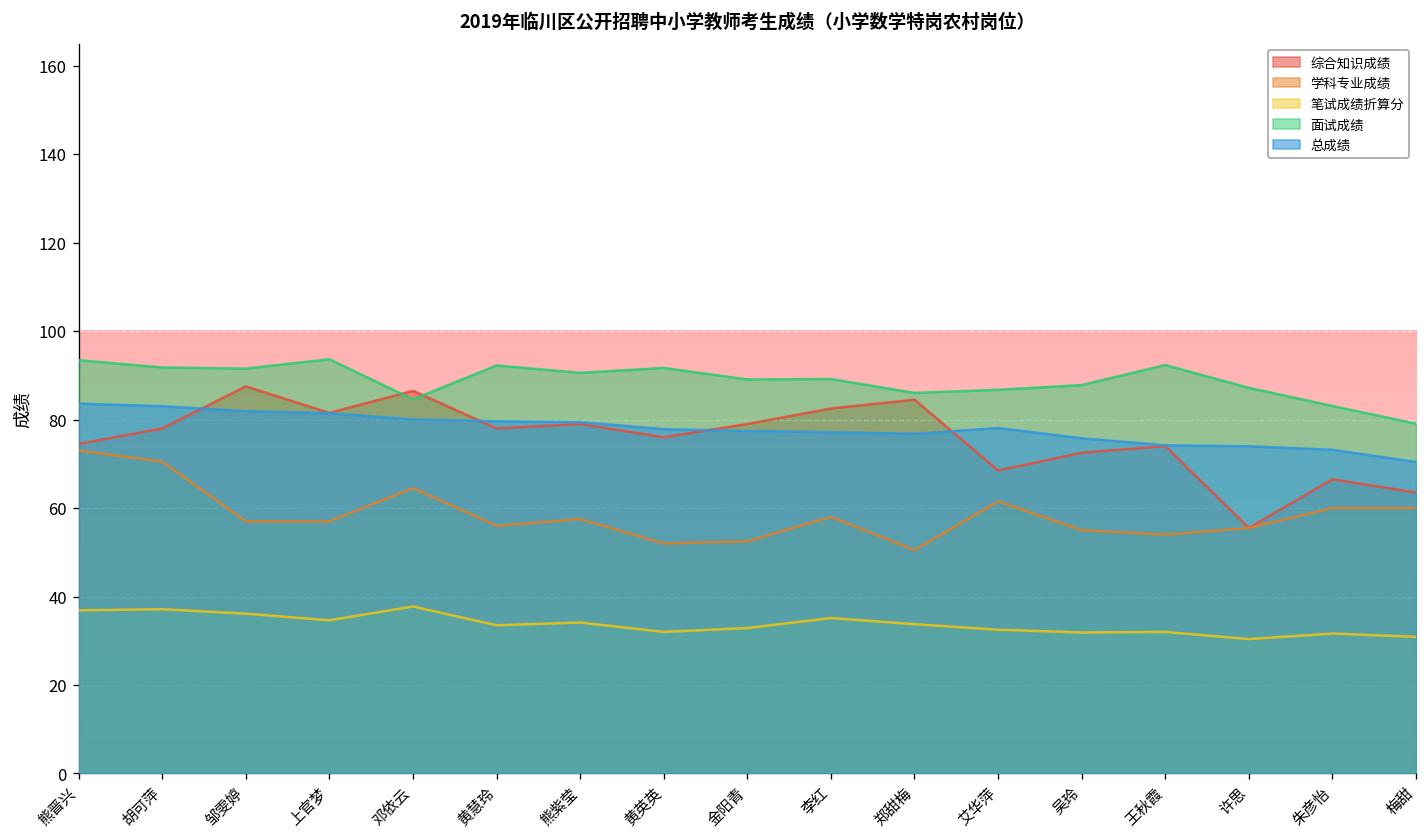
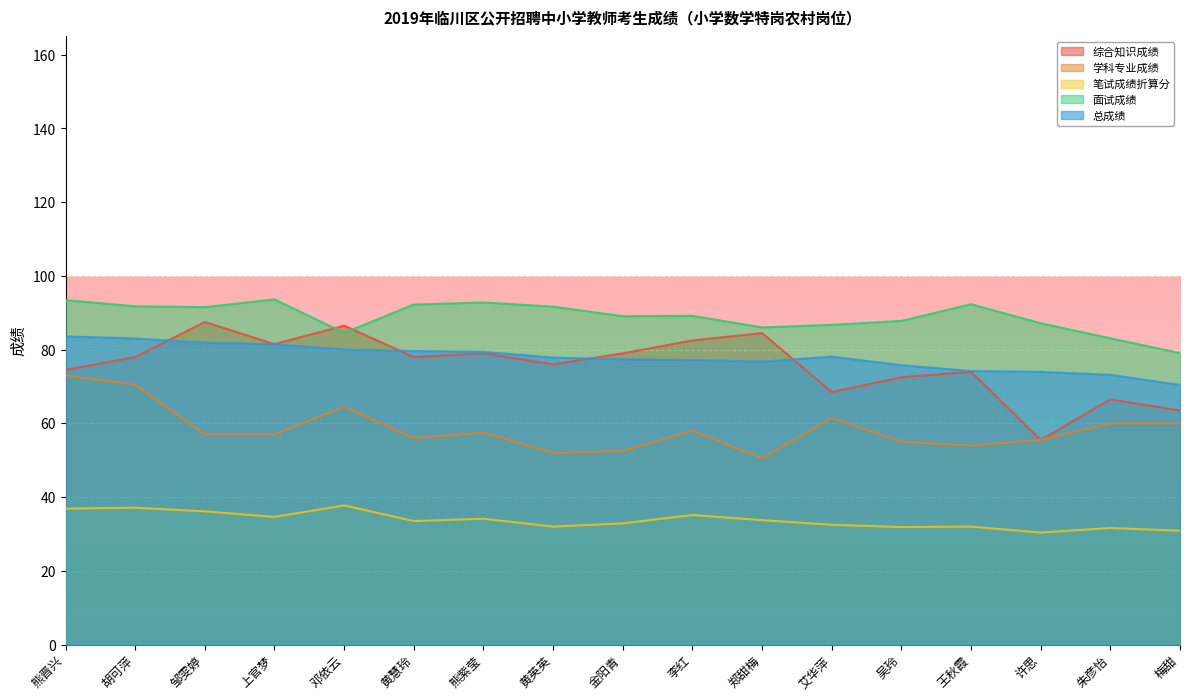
  {
    "面试成绩": {
      "熊晋兴": 93,
      "胡可萍": 92,
      "邹雯婷": 92,
      "上官梦": 94,
      "邓依云": 85,
      "黄慧玲": 92,
-     "熊紫莹": 91,
+     "熊紫莹": 93,
      "黄英英": 92,
      "金阳青": 89,
      "李红": 89,
      "郑甜梅": 86,
      "艾华萍": 87,
      "吴玲": 88,
      "王秋霞": 92,
      "许思": 87,
      "朱彦怡": 83,
      "梅甜": 79
    },
    "总成绩": {
      "熊晋兴": 84,
      "胡可萍": 83,
      "邹雯婷": 82,
      "邓依云": 80,
      "黄慧玲": 80,
      "黄英英": 78,
      "金阳青": 77,
      "李红": 77,
      "郑甜梅": 77,
      "艾华萍": 78,
      "吴玲": 76,
      "许思": 74,
      "朱彦怡": 73,
      "梅甜": 70
    }
  }
